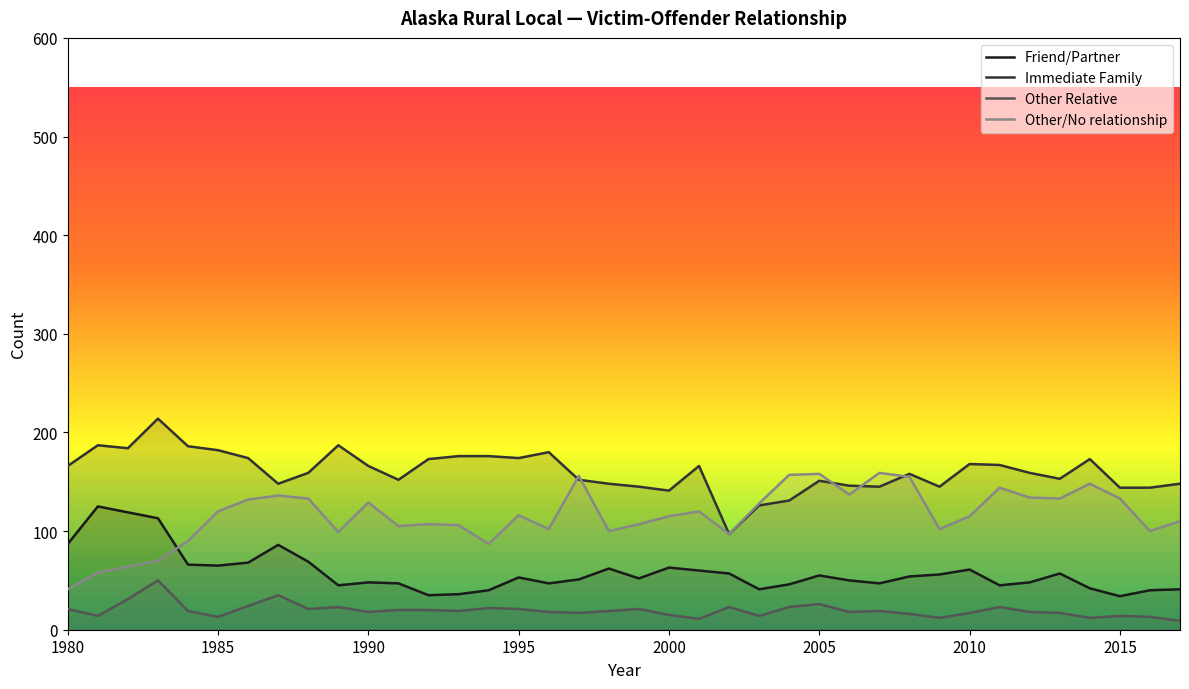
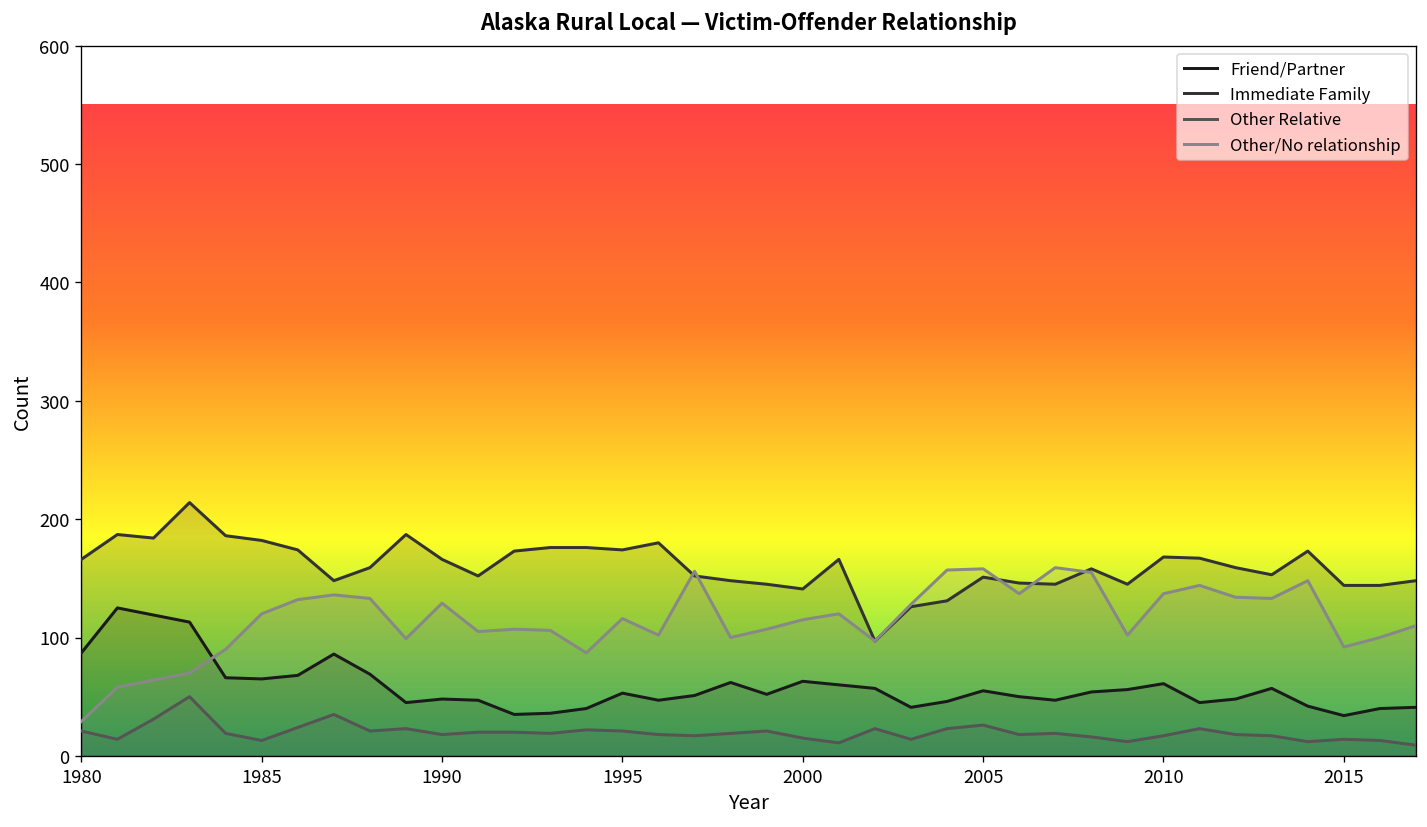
  {
    "Other/No relationship": {
-     "1980": 40,
+     "1980": 30,
      "1985": 120,
      "1990": 130,
      "1995": 120,
      "2000": 120,
      "2005": 160,
-     "2010": 120,
-     "2015": 130
+     "2010": 140,
+     "2015": 90
    }
  }
